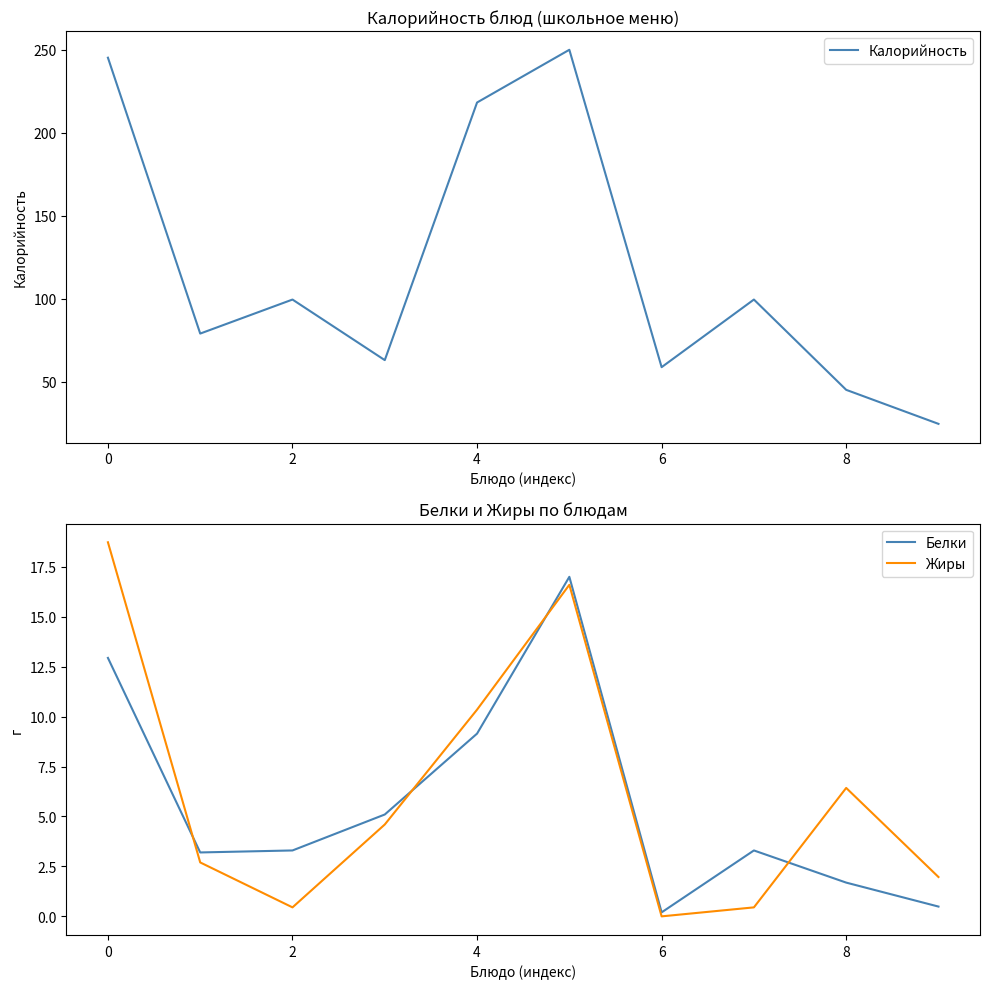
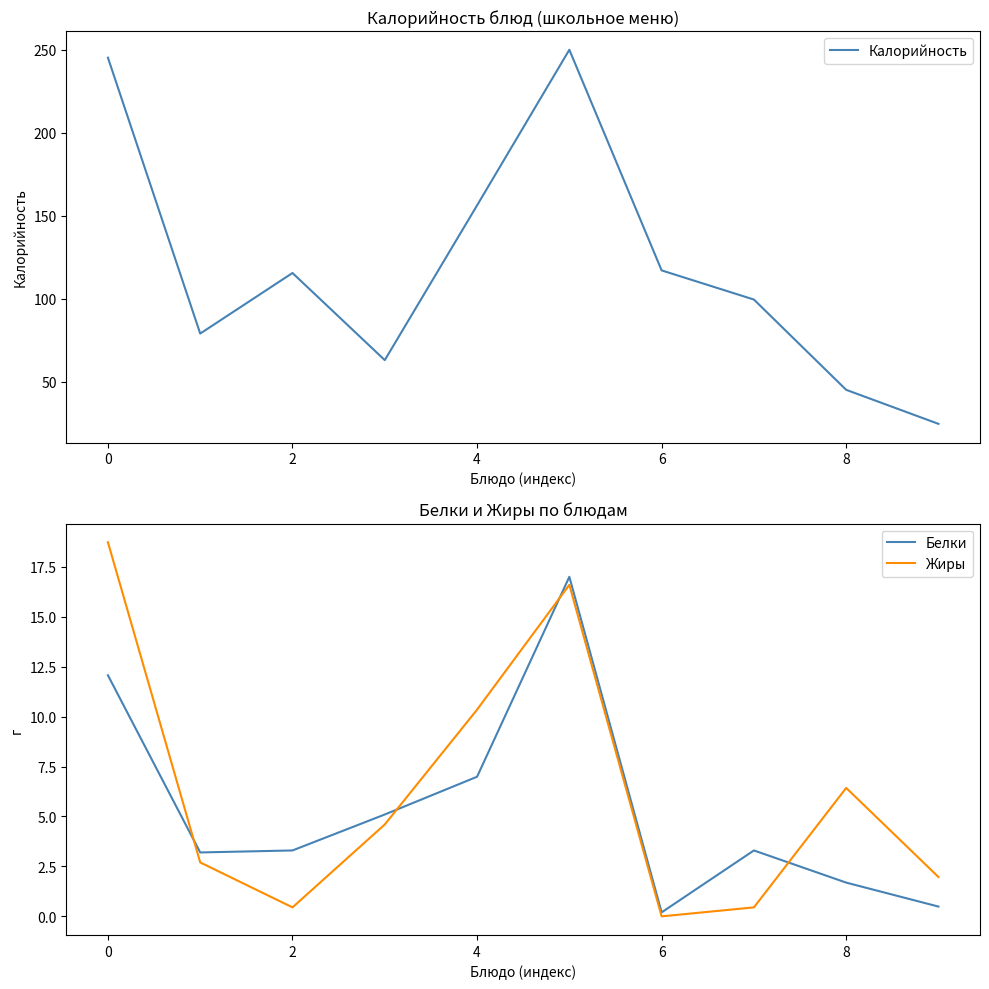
  {
    "Калорийность блюд (школьное меню)": {
      "0": 245,
-     "2": 100,
-     "4": 218,
-     "6": 59,
+     "2": 116,
+     "4": 156,
+     "6": 117,
      "8": 45
    },
    "Белки и Жиры по блюдам": {
      "Белки": {
-       "0": 12.9,
+       "0": 12.1,
        "2": 3.3,
-       "4": 9.2,
+       "4": 7.0,
        "6": 0.2,
        "8": 1.7
      },
      "Жиры": {
        "0": 18.7,
        "2": 0.5,
        "4": 10.4,
        "6": 0.0,
        "8": 6.4
      }
    }
  }
